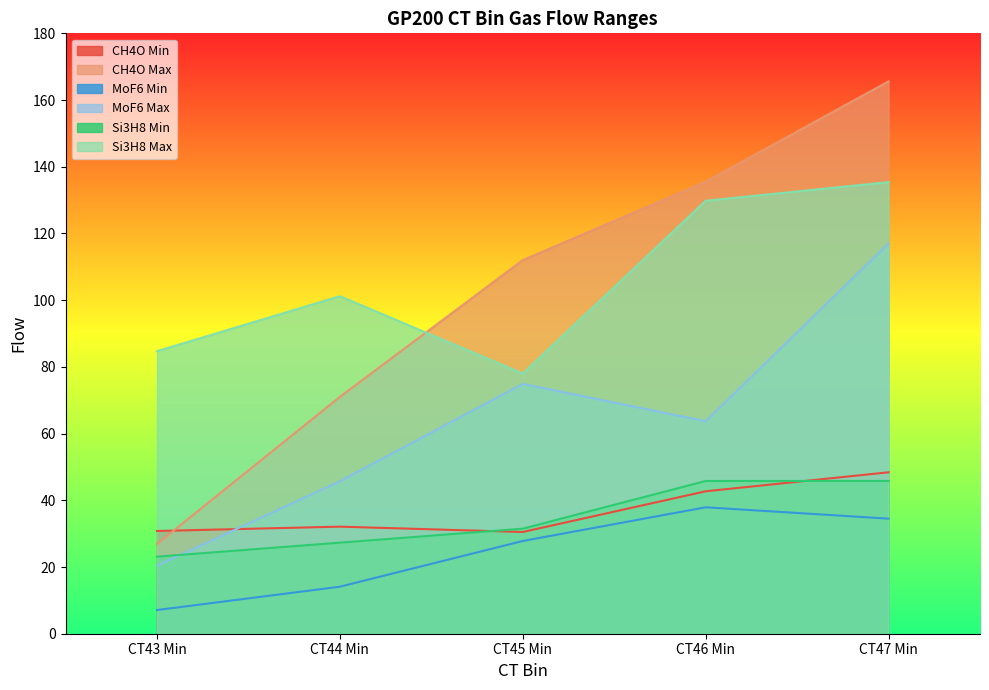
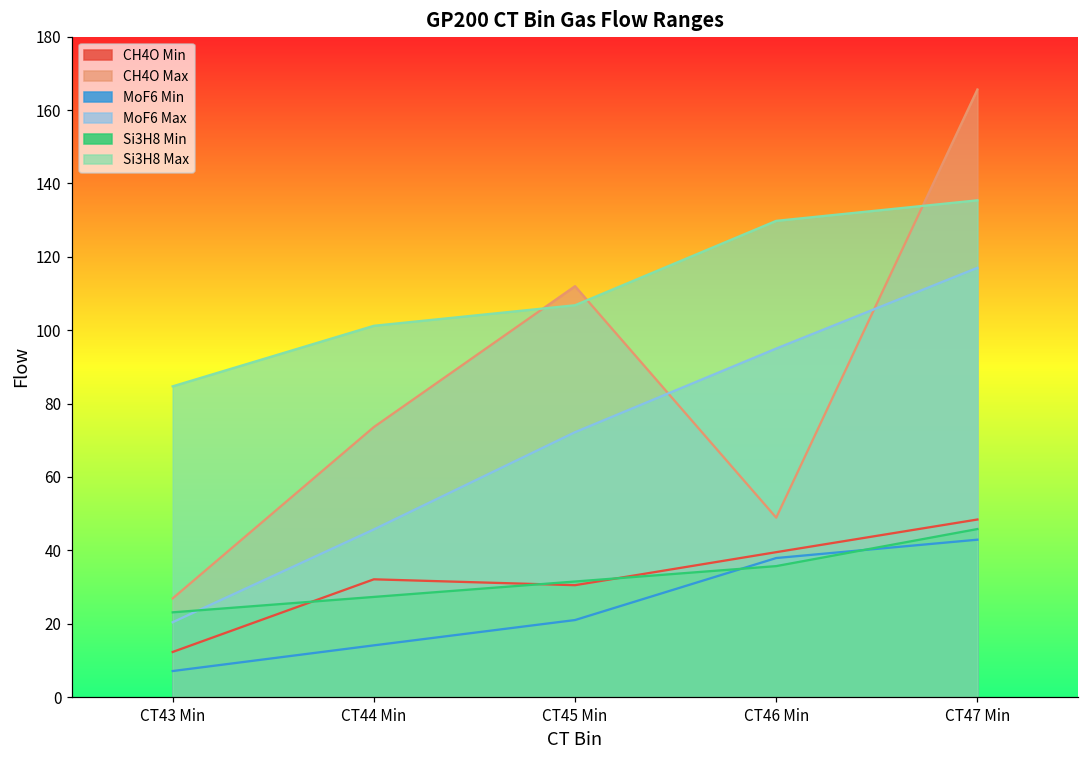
  {
    "CH4O Min": {
-     "CT43 Min": 31,
+     "CT43 Min": 12,
      "CT44 Min": 32,
      "CT45 Min": 31,
-     "CT46 Min": 43,
+     "CT46 Min": 40,
      "CT47 Min": 48
    },
    "CH4O Max": {
      "CT43 Min": 27,
-     "CT44 Min": 71,
+     "CT44 Min": 74,
      "CT45 Min": 112,
-     "CT46 Min": 136,
+     "CT46 Min": 49,
      "CT47 Min": 166
    },
    "MoF6 Min": {
      "CT43 Min": 7,
      "CT44 Min": 14,
-     "CT45 Min": 28,
+     "CT45 Min": 21,
      "CT46 Min": 38,
-     "CT47 Min": 35
+     "CT47 Min": 43
    },
    "MoF6 Max": {
      "CT43 Min": 20,
      "CT44 Min": 46,
-     "CT45 Min": 75,
-     "CT46 Min": 64,
+     "CT45 Min": 72,
+     "CT46 Min": 95,
      "CT47 Min": 117
    },
    "Si3H8 Min": {
      "CT43 Min": 23,
      "CT44 Min": 27,
      "CT45 Min": 32,
-     "CT46 Min": 46,
+     "CT46 Min": 36,
      "CT47 Min": 46
    },
    "Si3H8 Max": {
      "CT43 Min": 85,
      "CT44 Min": 101,
-     "CT45 Min": 78,
+     "CT45 Min": 107,
      "CT46 Min": 130,
      "CT47 Min": 135
    }
  }
